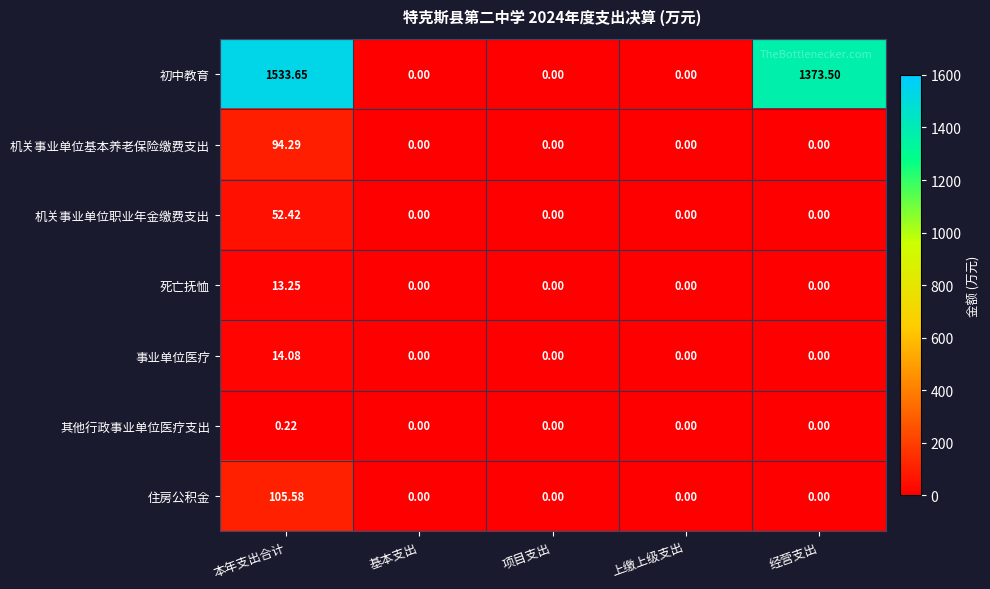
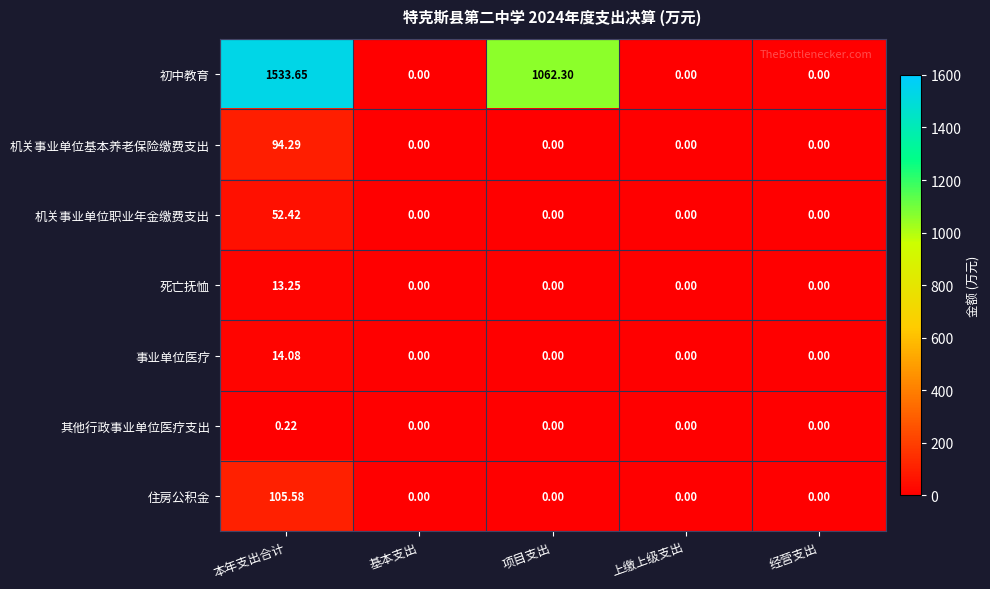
  {
    "初中教育": {
      "本年支出合计": 1533.65,
      "基本支出": 0.00,
-     "项目支出": 0.00,
+     "项目支出": 1062.30,
      "上缴上级支出": 0.00,
-     "经营支出": 1373.50
+     "经营支出": 0.00
    },
    "机关事业单位基本养老保险缴费支出": {
      "本年支出合计": 94.29,
      "基本支出": 0.00,
      "项目支出": 0.00,
      "上缴上级支出": 0.00,
      "经营支出": 0.00
    },
    "机关事业单位职业年金缴费支出": {
      "本年支出合计": 52.42,
      "基本支出": 0.00,
      "项目支出": 0.00,
      "上缴上级支出": 0.00,
      "经营支出": 0.00
    },
    "死亡抚恤": {
      "本年支出合计": 13.25,
      "基本支出": 0.00,
      "项目支出": 0.00,
      "上缴上级支出": 0.00,
      "经营支出": 0.00
    },
    "事业单位医疗": {
      "本年支出合计": 14.08,
      "基本支出": 0.00,
      "项目支出": 0.00,
      "上缴上级支出": 0.00,
      "经营支出": 0.00
    },
    "其他行政事业单位医疗支出": {
      "本年支出合计": 0.22,
      "基本支出": 0.00,
      "项目支出": 0.00,
      "上缴上级支出": 0.00,
      "经营支出": 0.00
    },
    "住房公积金": {
      "本年支出合计": 105.58,
      "基本支出": 0.00,
      "项目支出": 0.00,
      "上缴上级支出": 0.00,
      "经营支出": 0.00
    }
  }
